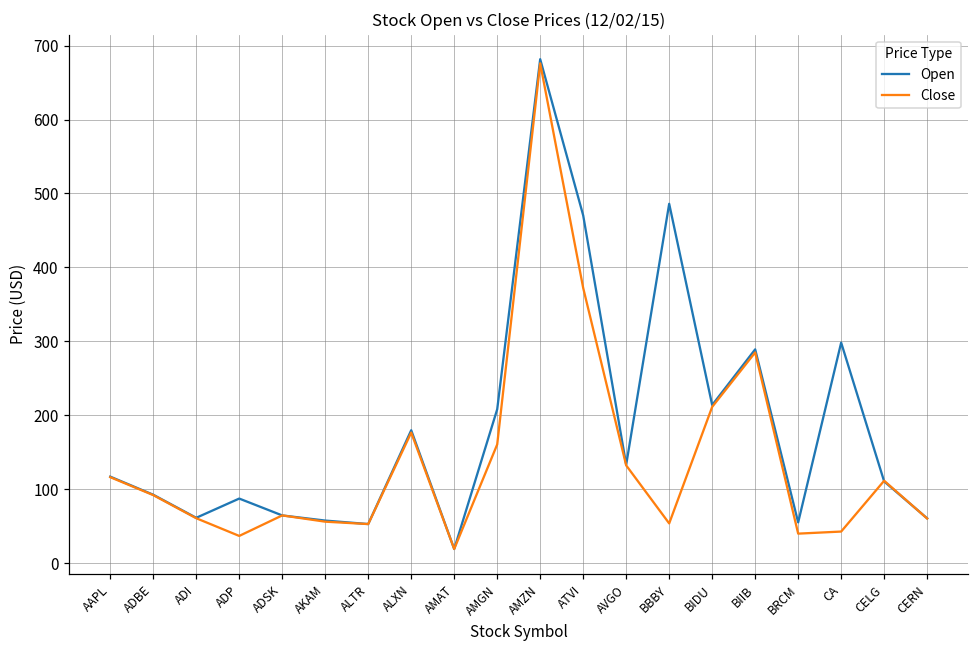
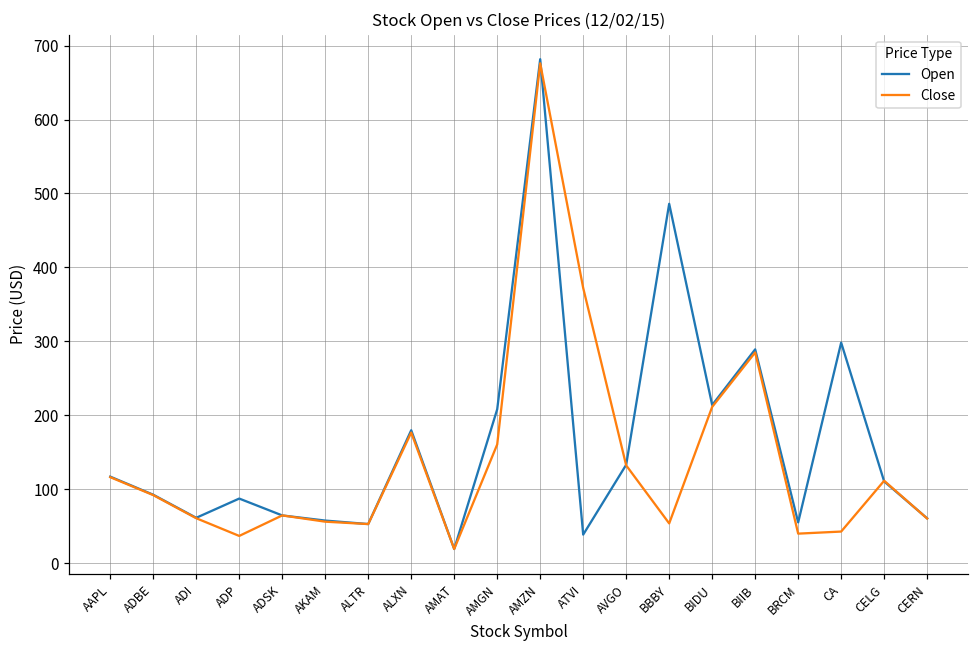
  {
    "Open": {
      "ADP": 90,
      "AMGN": 210,
      "AMZN": 680,
-     "ATVI": 470,
+     "ATVI": 40,
      "BBBY": 490,
      "BIIB": 290,
      "BRCM": 60,
      "CA": 300
    },
    "Close": {
      "ADP": 40,
      "AMGN": 160,
      "AMZN": 680,
      "ATVI": 370,
      "BBBY": 50,
      "BIIB": 280,
      "BRCM": 40,
      "CA": 40
    }
  }
